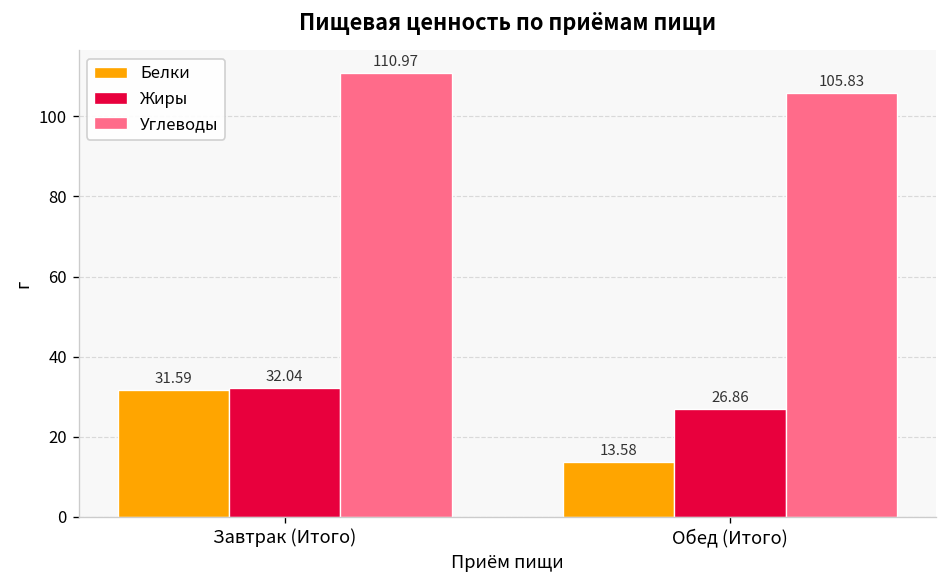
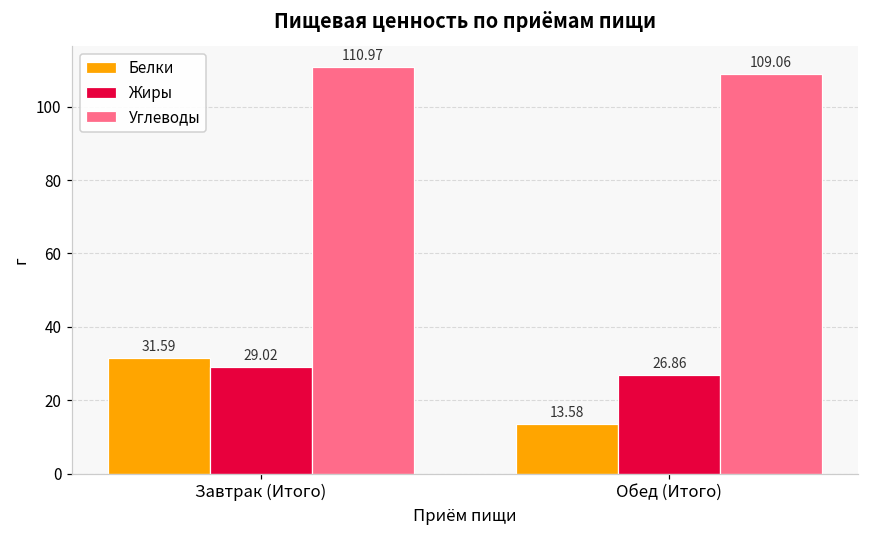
  {
    "Белки": {
      "Завтрак (Итого)": 31.59,
      "Обед (Итого)": 13.58
    },
    "Жиры": {
-     "Завтрак (Итого)": 32.04,
+     "Завтрак (Итого)": 29.02,
      "Обед (Итого)": 26.86
    },
    "Углеводы": {
      "Завтрак (Итого)": 110.97,
-     "Обед (Итого)": 105.83
+     "Обед (Итого)": 109.06
    }
  }
